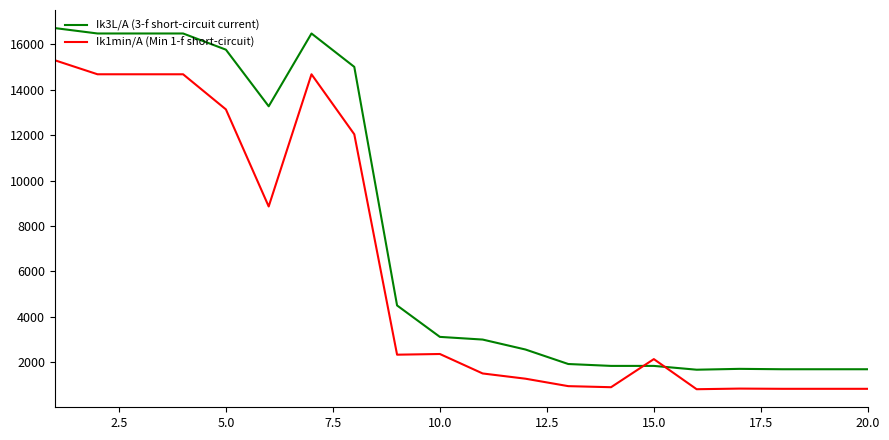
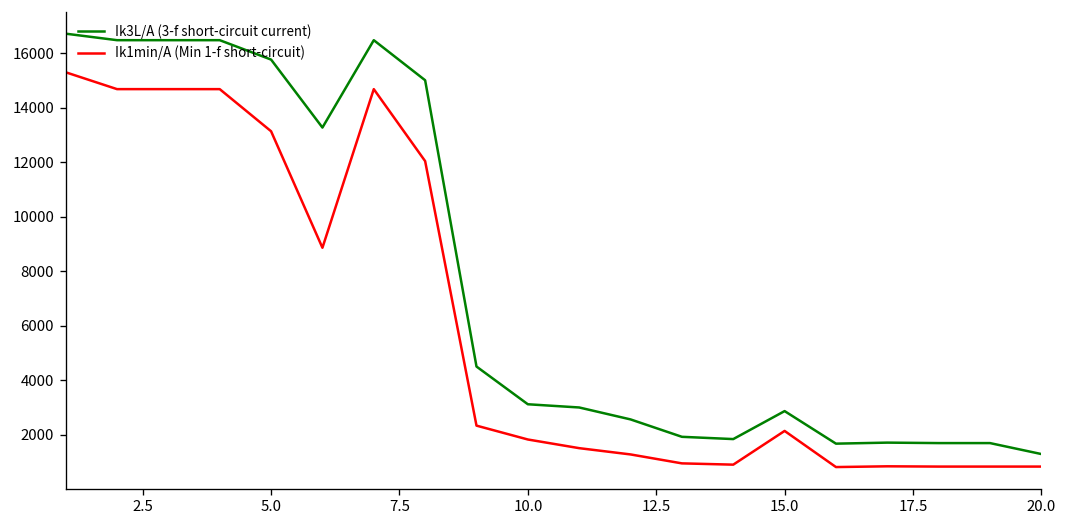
  {
    "Ik3L/A (3-f short-circuit current)": {
      "5.0": 15800,
      "10.0": 3100,
-     "15.0": 1800,
-     "20.0": 1700
+     "15.0": 2900,
+     "20.0": 1300
    },
    "Ik1min/A (Min 1-f short-circuit)": {
      "5.0": 13100,
-     "10.0": 2400,
+     "10.0": 1800,
      "15.0": 2100,
      "20.0": 800
    }
  }
